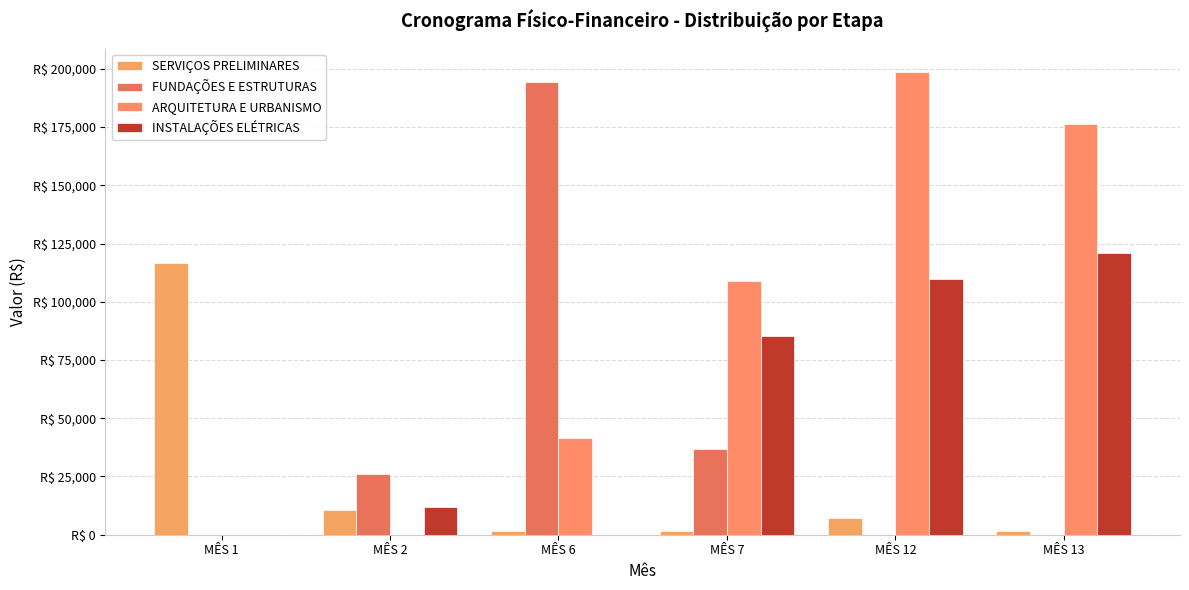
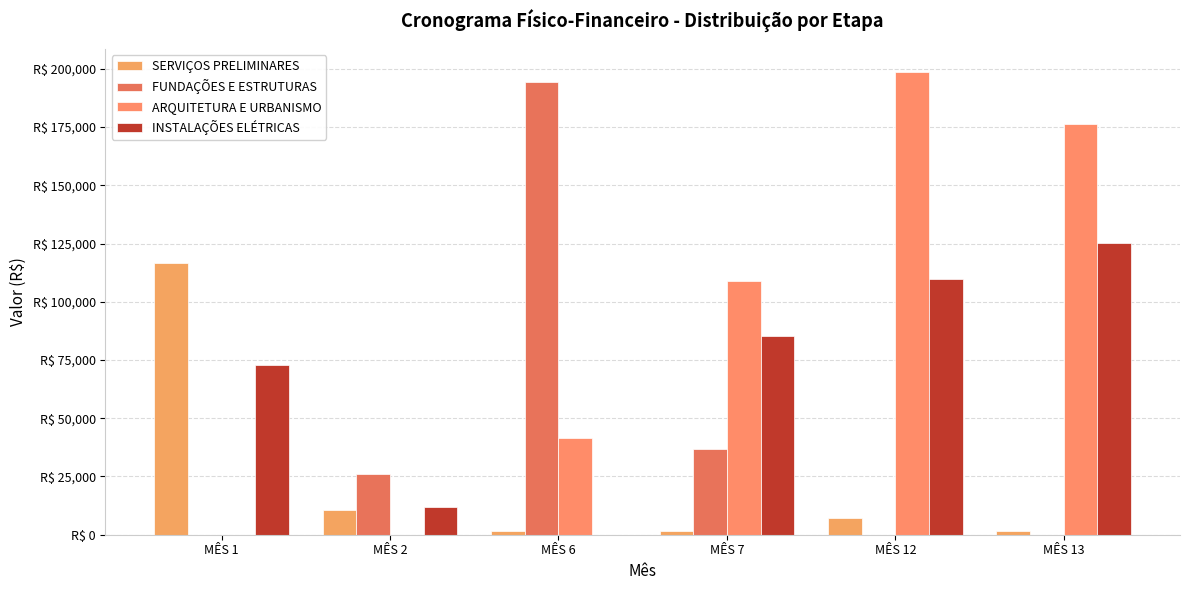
  {
    "INSTALAÇÕES ELÉTRICAS": {
-     "MÊS 1": "R$ 0",
+     "MÊS 1": "R$ 73,000",
      "MÊS 2": "R$ 12,000",
      "MÊS 6": "R$ 0",
      "MÊS 7": "R$ 85,000",
      "MÊS 12": "R$ 110,000",
-     "MÊS 13": "R$ 121,000"
+     "MÊS 13": "R$ 125,000"
    }
  }
